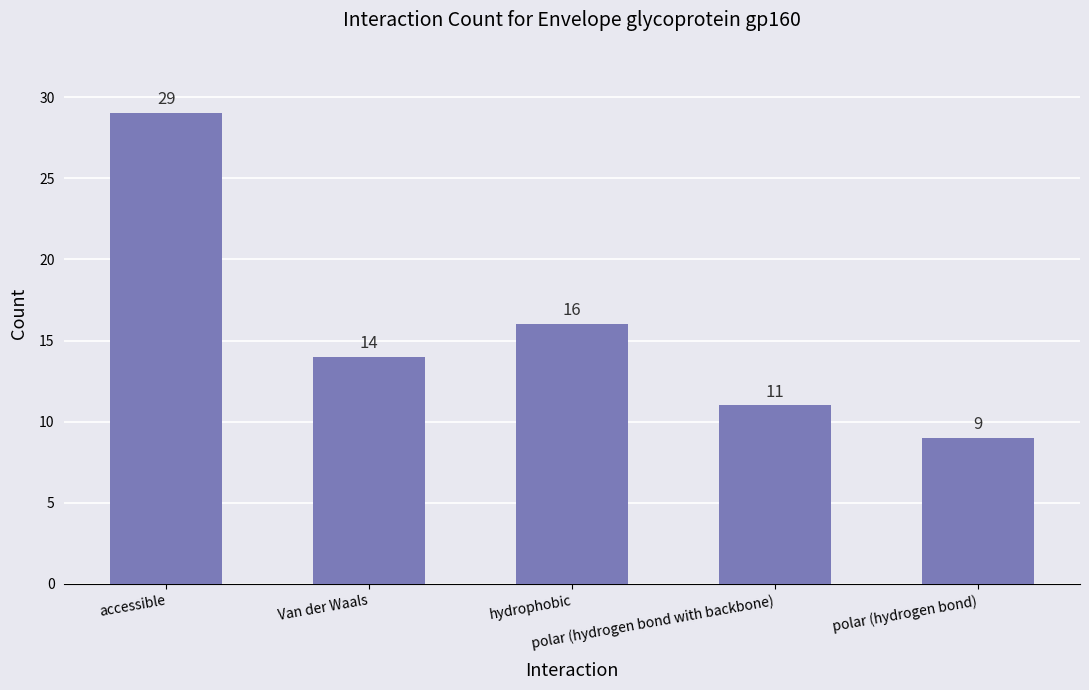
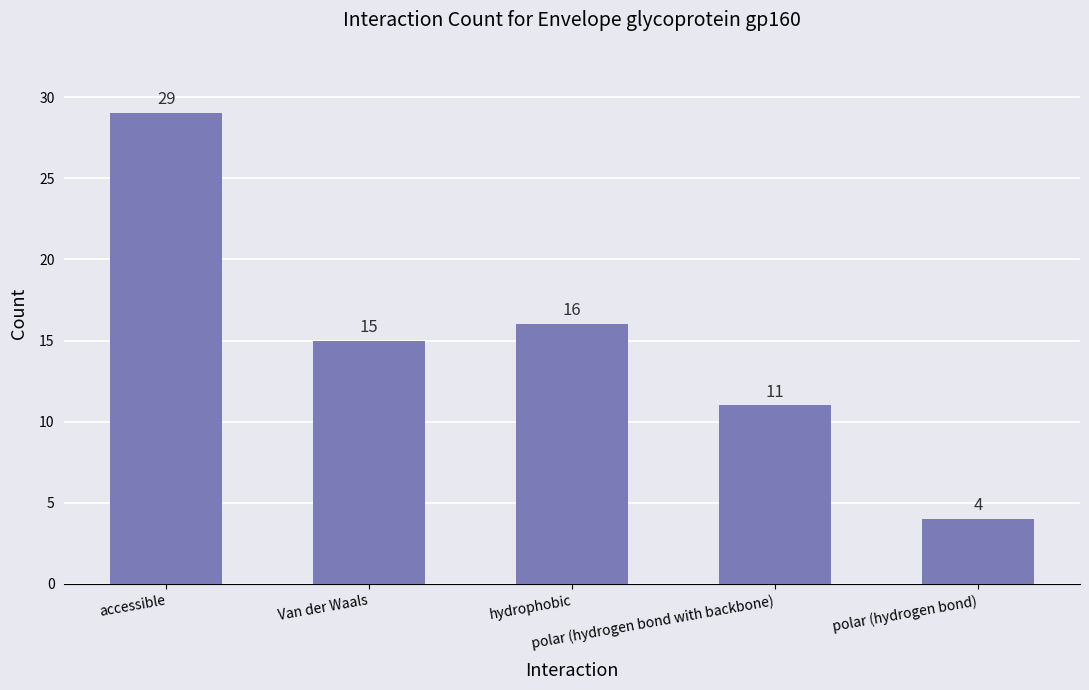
  {
    "accessible": 29,
-   "Van der Waals": 14,
+   "Van der Waals": 15,
    "hydrophobic": 16,
    "polar (hydrogen bond with backbone)": 11,
-   "polar (hydrogen bond)": 9
+   "polar (hydrogen bond)": 4
  }
